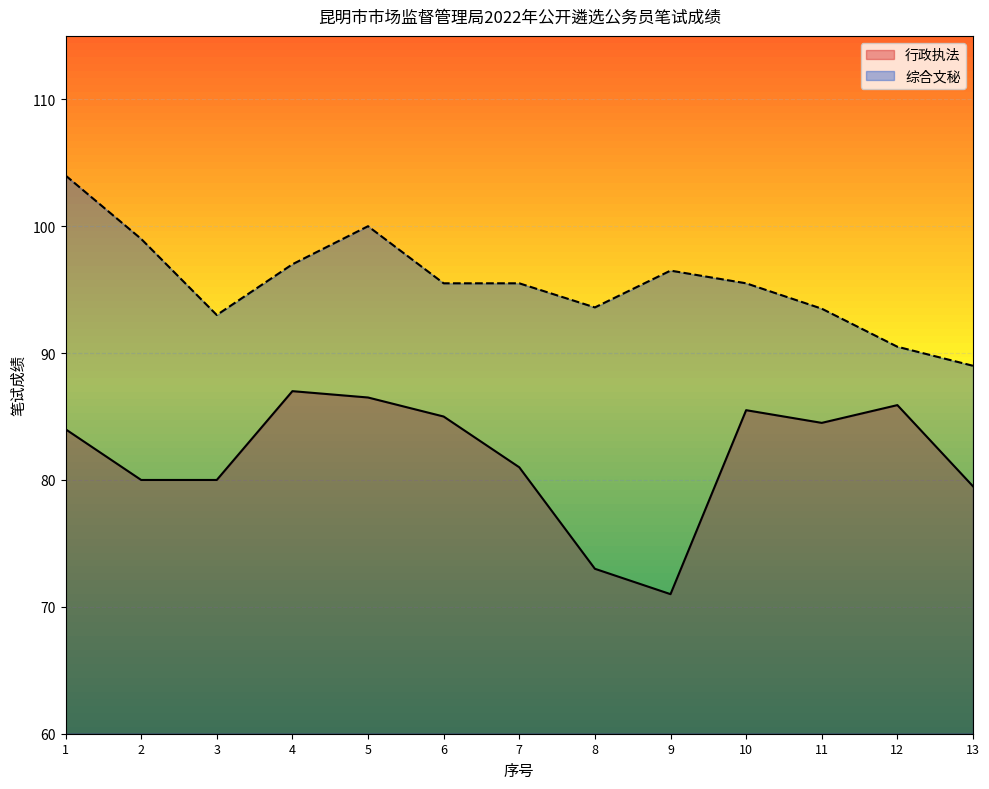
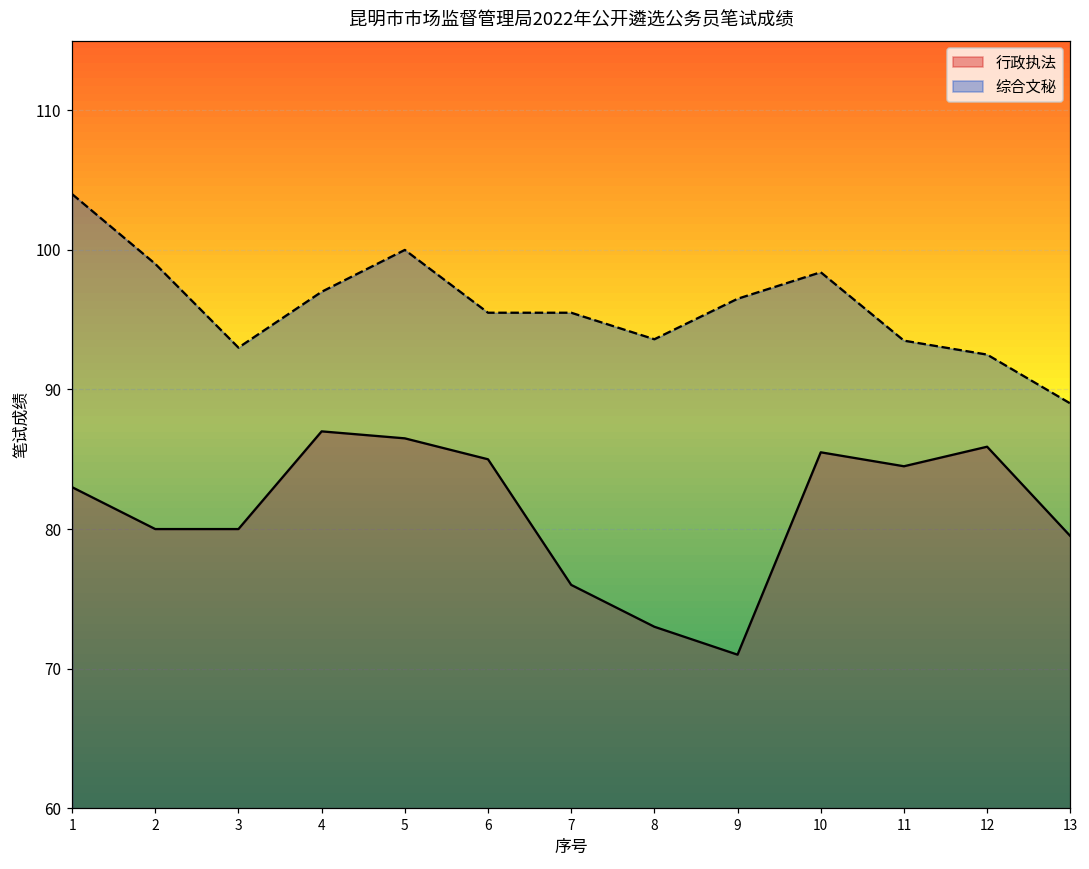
  {
    "行政执法": {
-     "1": 84,
+     "1": 83,
      "2": 80,
      "3": 80,
      "4": 87,
      "5": 86.5,
      "6": 85,
-     "7": 81,
+     "7": 76,
      "8": 73,
      "9": 71,
      "10": 85.5,
      "11": 84.5,
      "12": 86,
      "13": 79.5
    },
    "综合文秘": {
      "1": 104.0,
      "2": 99.0,
      "3": 93.0,
      "4": 97.0,
      "5": 100.0,
      "6": 95.5,
      "7": 95.5,
      "8": 93.6,
      "9": 96.5,
-     "10": 95.5,
+     "10": 98.4,
      "11": 93.5,
-     "12": 90.5,
+     "12": 92.5,
      "13": 89.0
    }
  }
